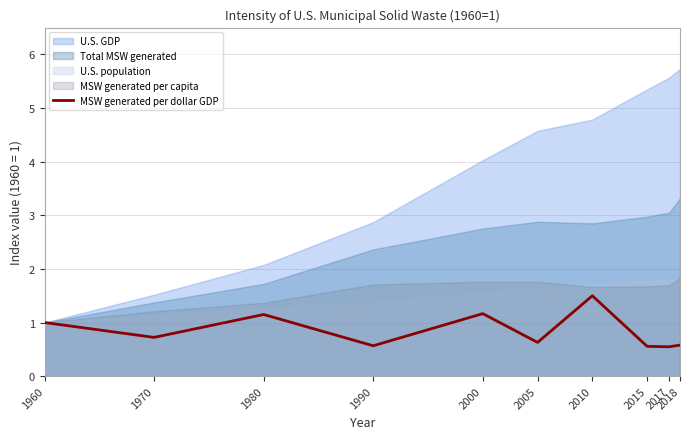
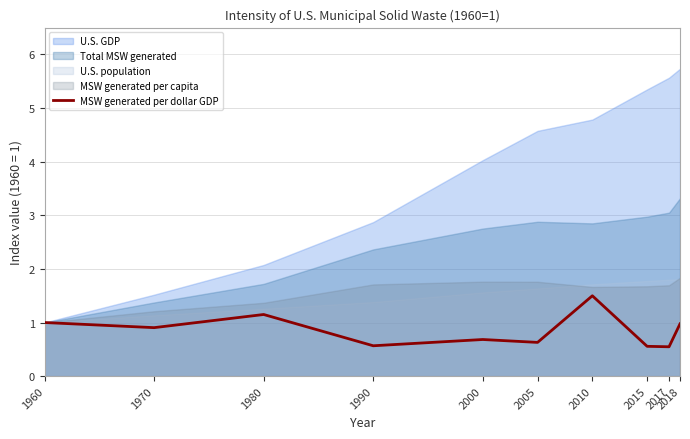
  {
    "MSW generated per dollar GDP": {
-     "1970": 0.7,
+     "1970": 0.9,
      "1980": 1.1,
      "1990": 0.6,
-     "2000": 1.2,
+     "2000": 0.7,
      "2005": 0.6,
      "2010": 1.5,
      "2015": 0.6,
      "2017": 0.5,
-     "2018": 0.6
+     "2018": 1.0
    }
  }
